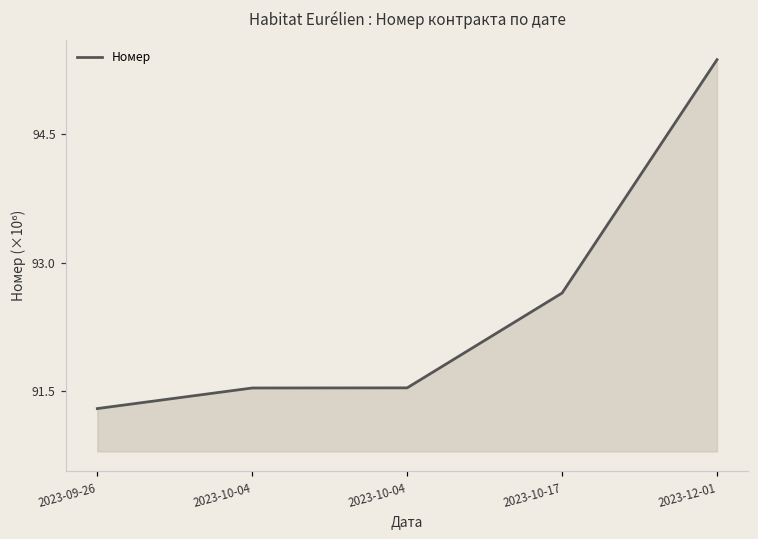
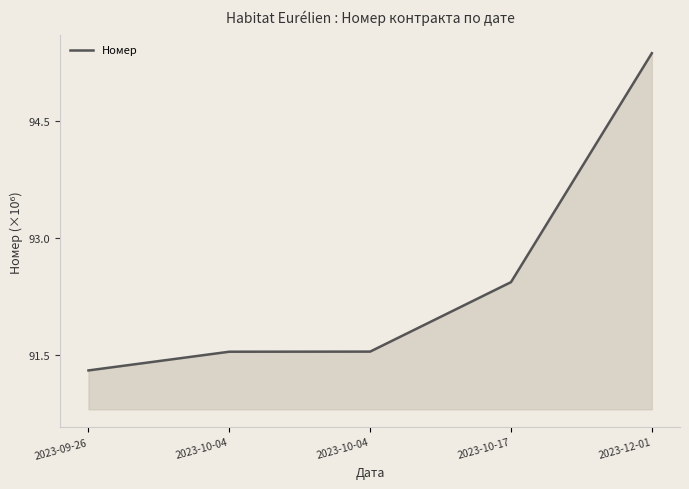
  {
    "2023-09-26": 91.3,
-   "2023-10-17": 92.6,
+   "2023-10-17": 92.4,
    "2023-12-01": 95.4
  }
